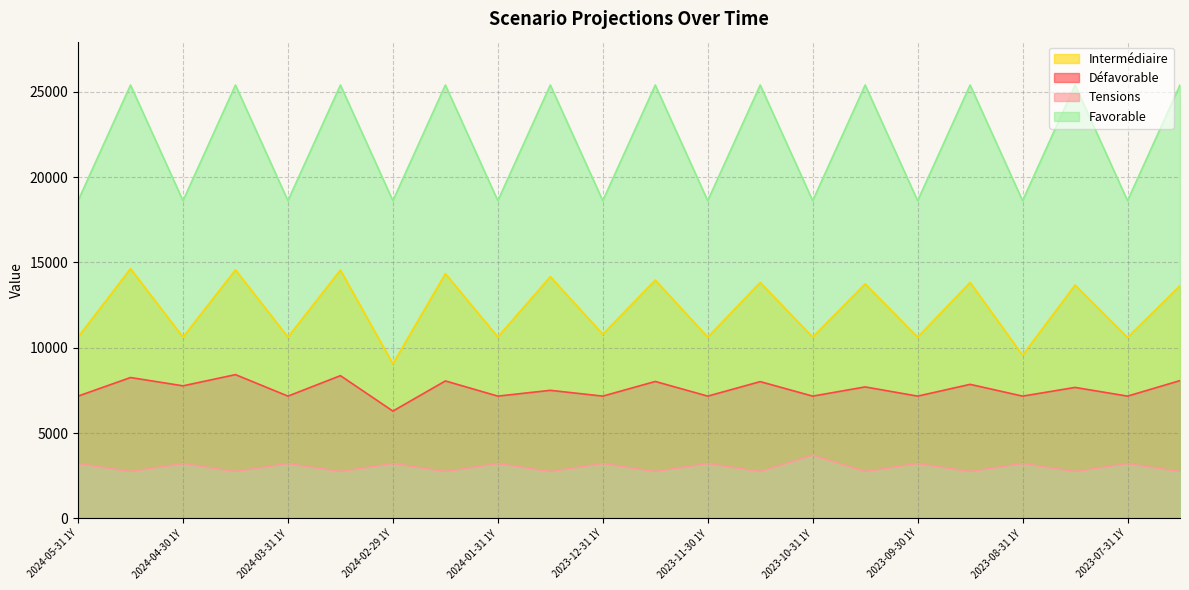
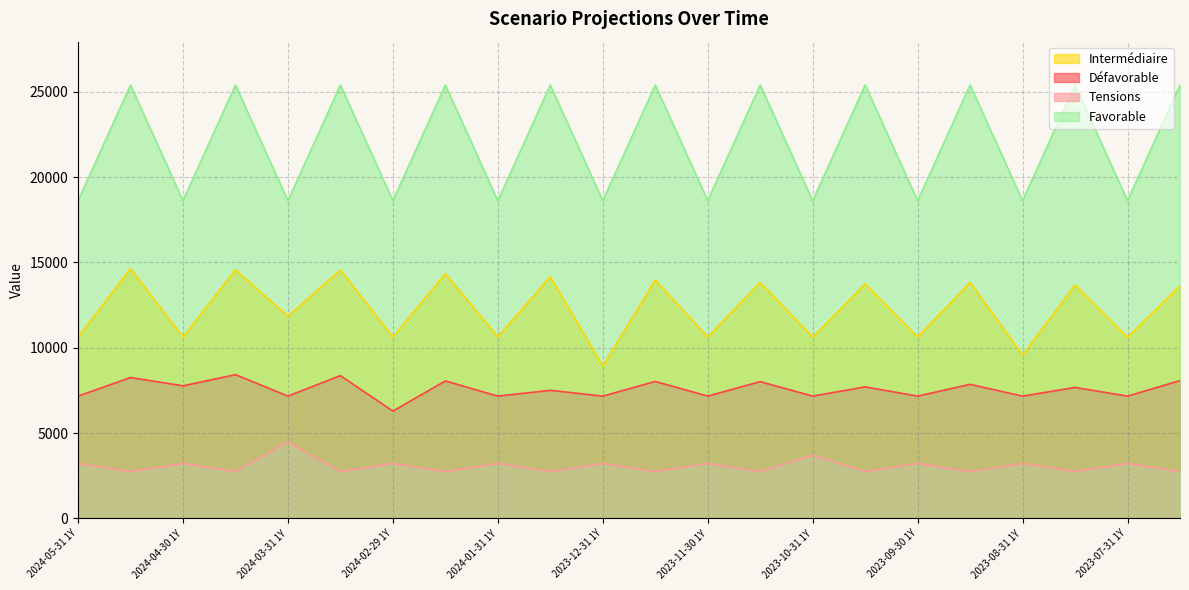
  {
    "Intermédiaire": {
      "2024-05-31 1Y": 10600,
      "2024-04-30 1Y": 10600,
-     "2024-03-31 1Y": 10600,
-     "2024-02-29 1Y": 9100,
+     "2024-03-31 1Y": 11800,
+     "2024-02-29 1Y": 10600,
      "2024-01-31 1Y": 10600,
-     "2023-12-31 1Y": 10800,
+     "2023-12-31 1Y": 8900,
      "2023-11-30 1Y": 10600,
      "2023-10-31 1Y": 10600,
      "2023-09-30 1Y": 10600,
      "2023-08-31 1Y": 9600,
      "2023-07-31 1Y": 10600
    },
    "Défavorable": {
      "2024-05-31 1Y": 7200,
      "2024-04-30 1Y": 7800,
      "2024-03-31 1Y": 7200,
      "2024-02-29 1Y": 6300,
      "2024-01-31 1Y": 7200,
      "2023-12-31 1Y": 7200,
      "2023-11-30 1Y": 7200,
      "2023-10-31 1Y": 7200,
      "2023-09-30 1Y": 7200,
      "2023-08-31 1Y": 7200,
      "2023-07-31 1Y": 7200
    },
    "Tensions": {
      "2024-05-31 1Y": 3200,
      "2024-04-30 1Y": 3200,
-     "2024-03-31 1Y": 3200,
+     "2024-03-31 1Y": 4500,
      "2024-02-29 1Y": 3200,
      "2024-01-31 1Y": 3200,
      "2023-12-31 1Y": 3200,
      "2023-11-30 1Y": 3200,
      "2023-10-31 1Y": 3700,
      "2023-09-30 1Y": 3200,
      "2023-08-31 1Y": 3200,
      "2023-07-31 1Y": 3200
    },
    "Favorable": {
      "2024-05-31 1Y": 18600,
      "2024-04-30 1Y": 18600,
      "2024-03-31 1Y": 18600,
      "2024-02-29 1Y": 18600,
      "2024-01-31 1Y": 18600,
      "2023-12-31 1Y": 18600,
      "2023-11-30 1Y": 18600,
      "2023-10-31 1Y": 18600,
      "2023-09-30 1Y": 18600,
      "2023-08-31 1Y": 18600,
      "2023-07-31 1Y": 18600
    }
  }
